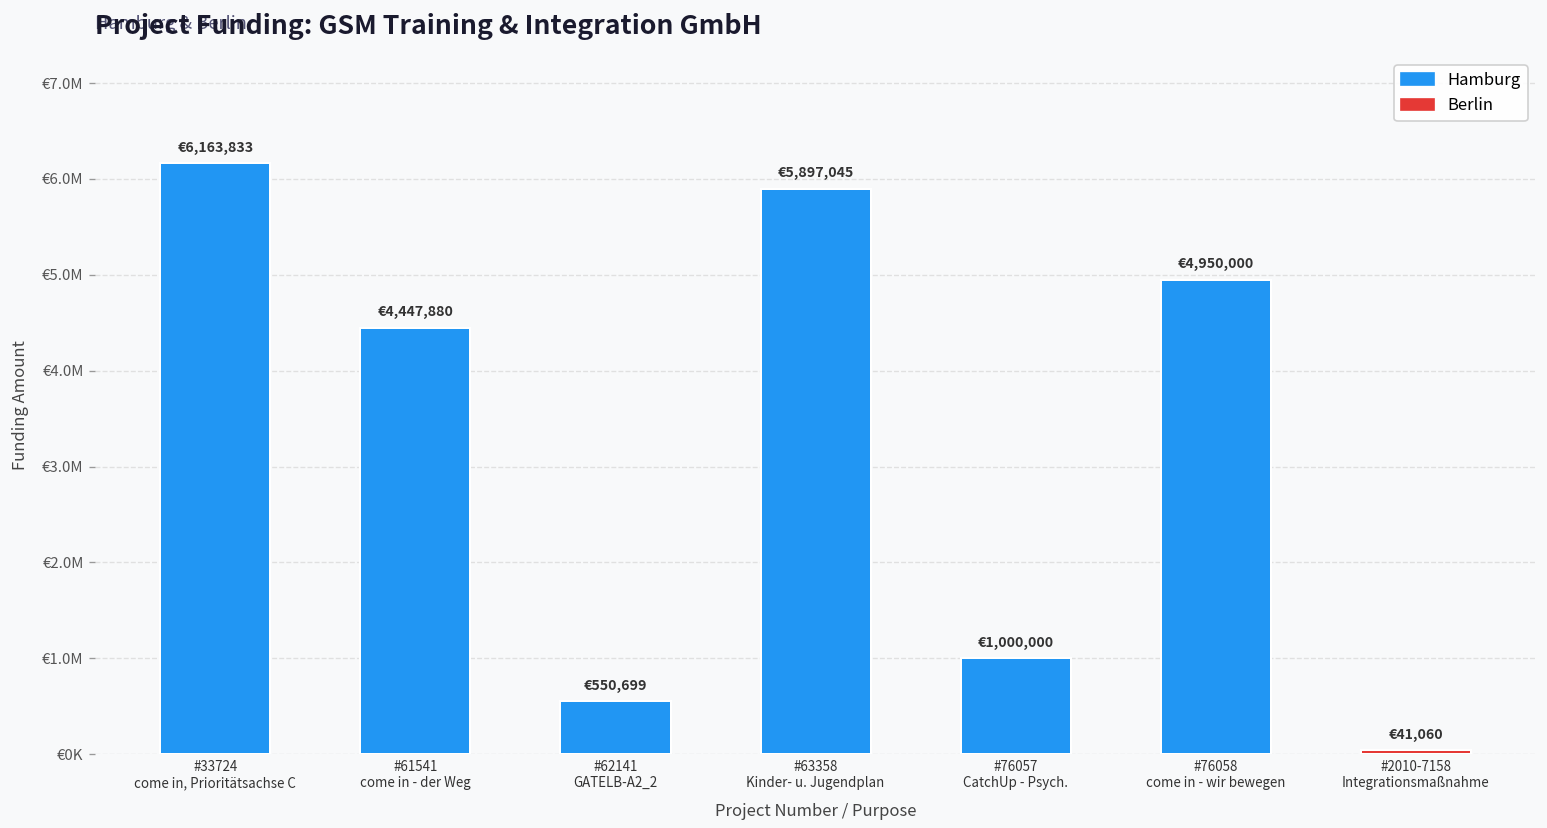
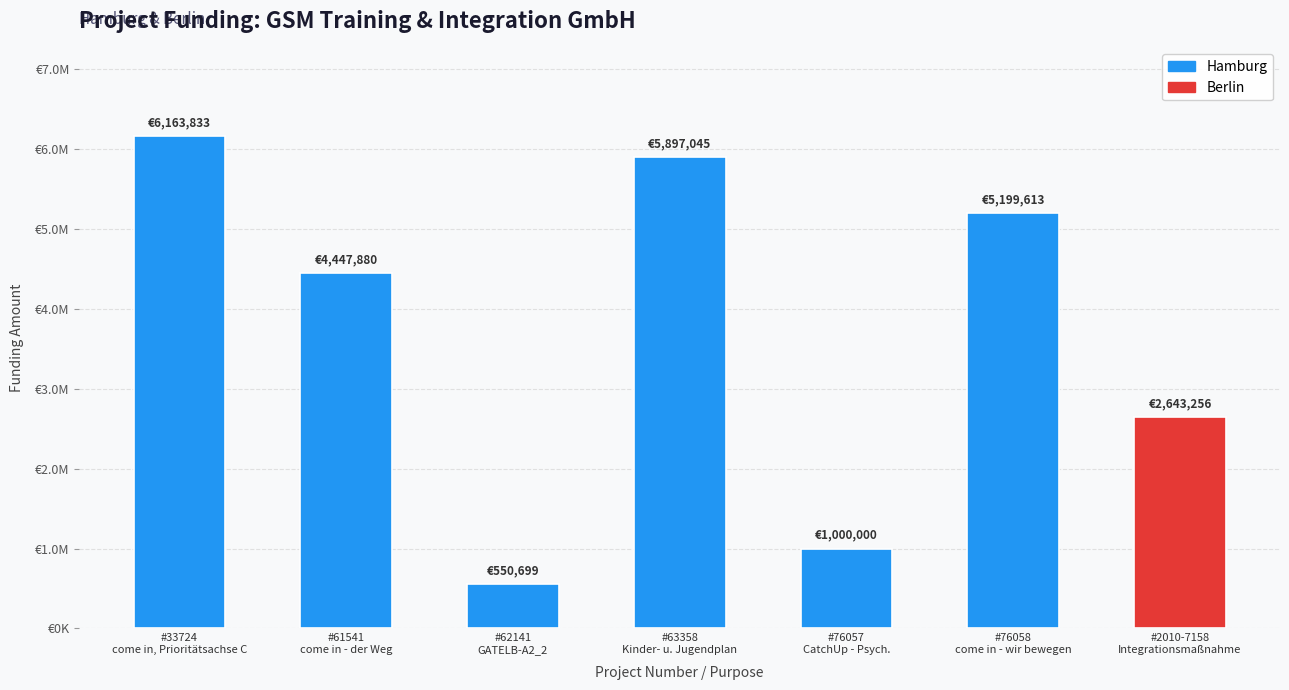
  {
    "#33724 come in, Prioritätsachse C": "€6,163,833",
    "#61541 come in - der Weg": "€4,447,880",
    "#62141 GATELB-A2_2": "€550,699",
    "#63358 Kinder- u. Jugendplan": "€5,897,045",
    "#76057 CatchUp - Psych.": "€1,000,000",
-   "#76058 come in - wir bewegen": "€4,950,000",
-   "#2010-7158 Integrationsmaßnahme": "€41,060"
+   "#76058 come in - wir bewegen": "€5,199,613",
+   "#2010-7158 Integrationsmaßnahme": "€2,643,256"
  }
